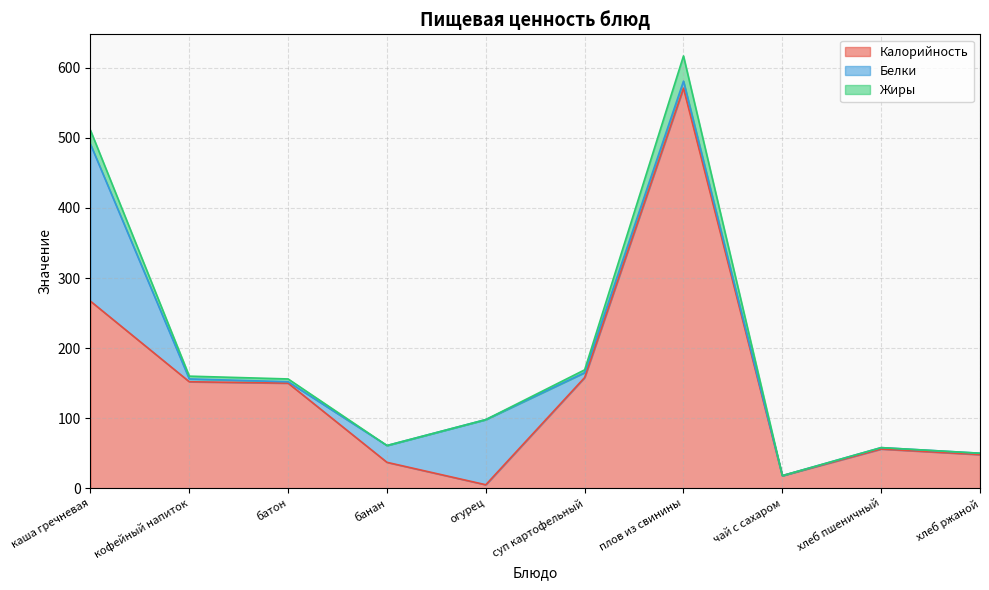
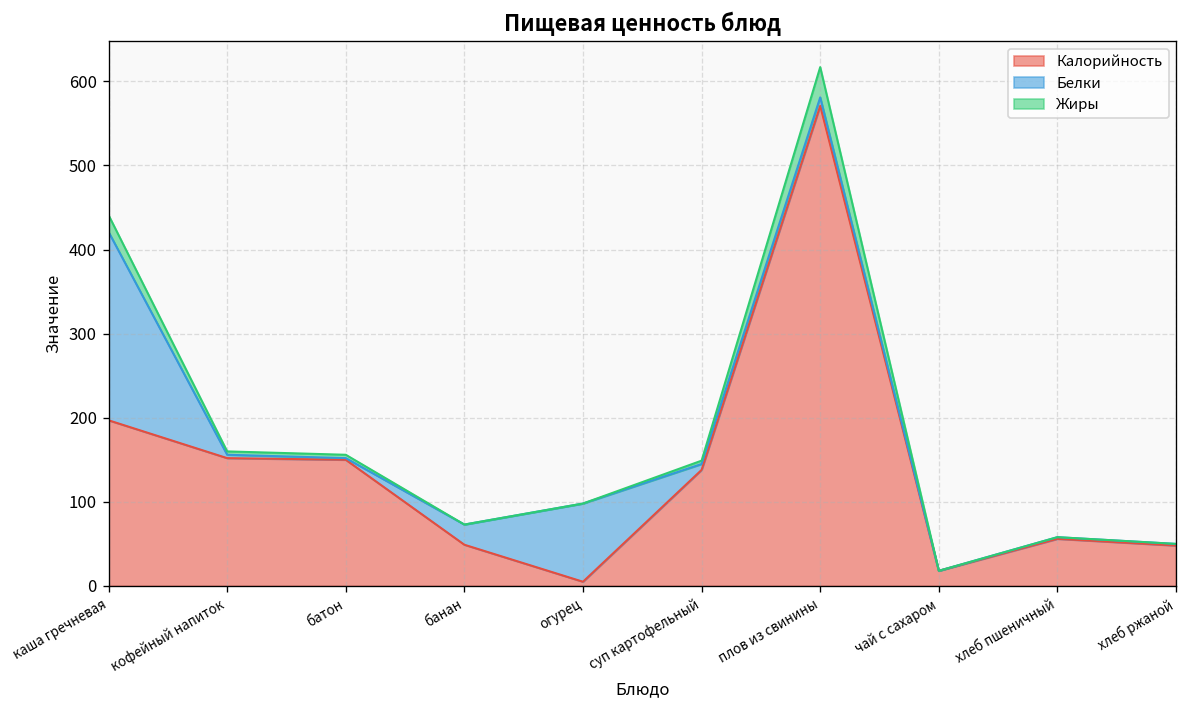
  {
    "Калорийность": {
-     "каша гречневая": 270,
+     "каша гречневая": 200,
      "кофейный напиток": 150,
-     "банан": 40,
+     "банан": 50,
      "огурец": 10,
-     "суп картофельный": 160,
+     "суп картофельный": 140,
      "плов из свинины": 570
    },
    "Белки": {
      "каша гречневая": 220,
      "кофейный напиток": 0,
      "суп картофельный": 10,
      "плов из свинины": 10
    },
    "Жиры": {
      "каша гречневая": 20,
      "кофейный напиток": 0,
      "батон": 0,
      "суп картофельный": 0,
      "плов из свинины": 40
    }
  }
